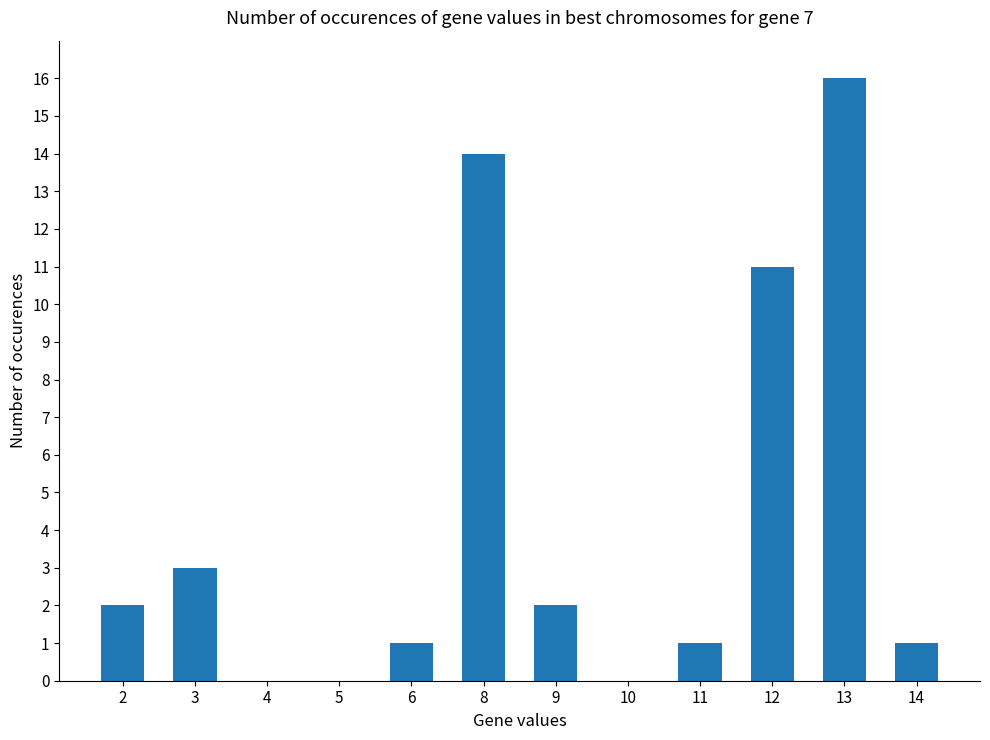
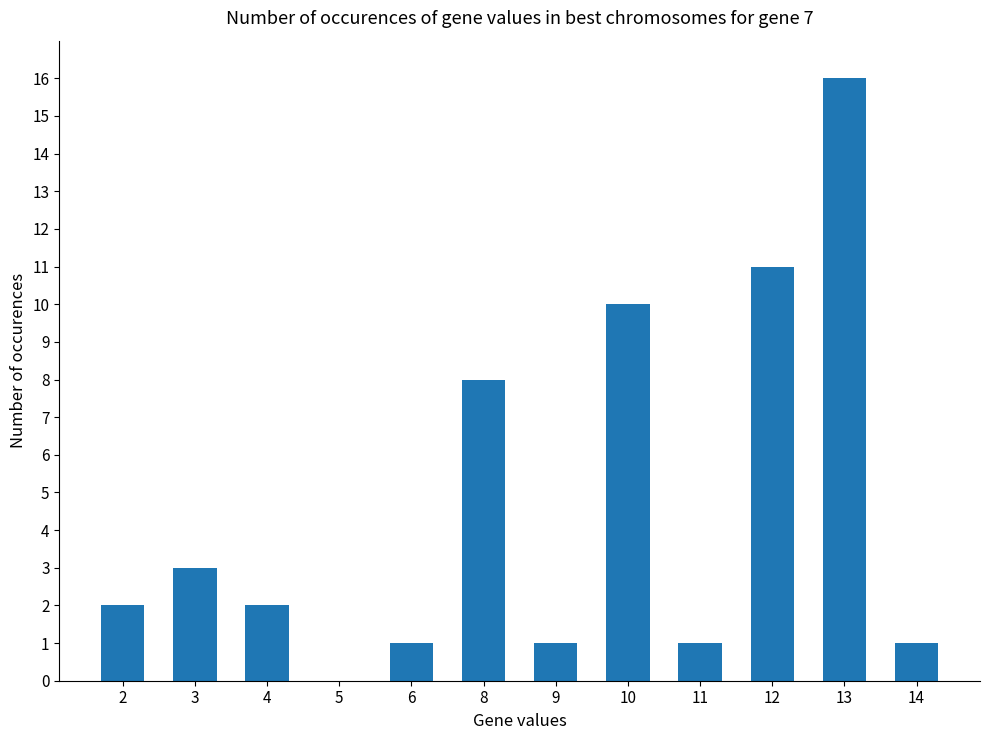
  {
    "2": 2,
    "3": 3,
-   "4": 0,
+   "4": 2,
    "5": 0,
    "6": 1,
-   "8": 14,
-   "9": 2,
-   "10": 0,
+   "8": 8,
+   "9": 1,
+   "10": 10,
    "11": 1,
    "12": 11,
    "13": 16,
    "14": 1
  }
